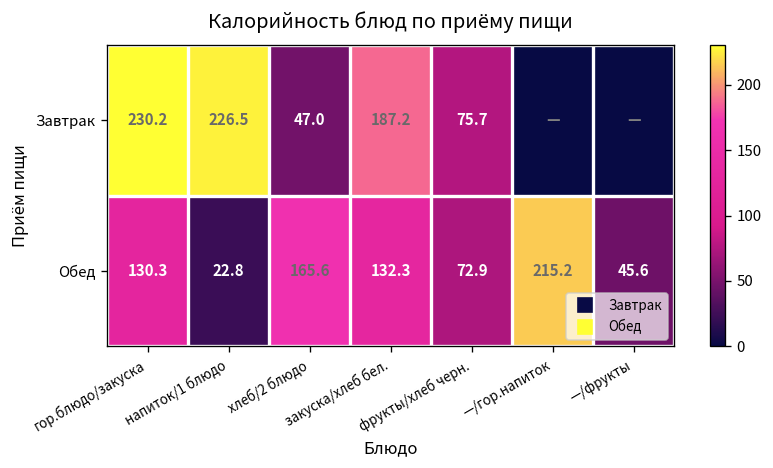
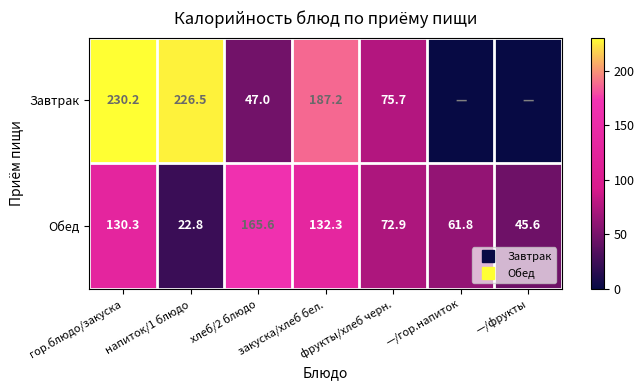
  {
    "Завтрак": {
      "гор.блюдо/закуска": 230.2,
      "напиток/1 блюдо": 226.5,
      "хлеб/2 блюдо": 47.0,
      "закуска/хлеб бел.": 187.2,
      "фрукты/хлеб черн.": 75.7
    },
    "Обед": {
      "гор.блюдо/закуска": 130.3,
      "напиток/1 блюдо": 22.8,
      "хлеб/2 блюдо": 165.6,
      "закуска/хлеб бел.": 132.3,
      "фрукты/хлеб черн.": 72.9,
-     "—/гор.напиток": 215.2,
+     "—/гор.напиток": 61.8,
      "—/фрукты": 45.6
    }
  }
